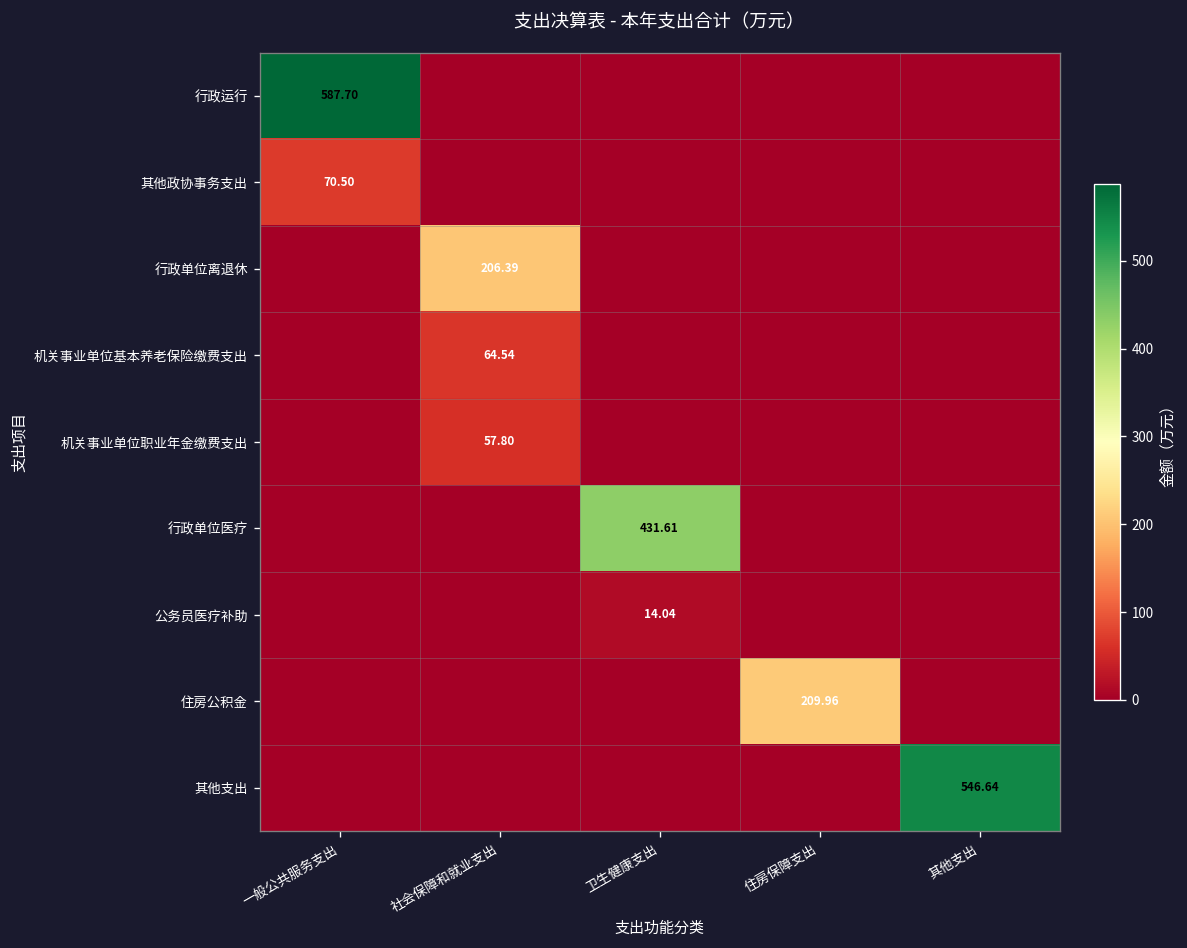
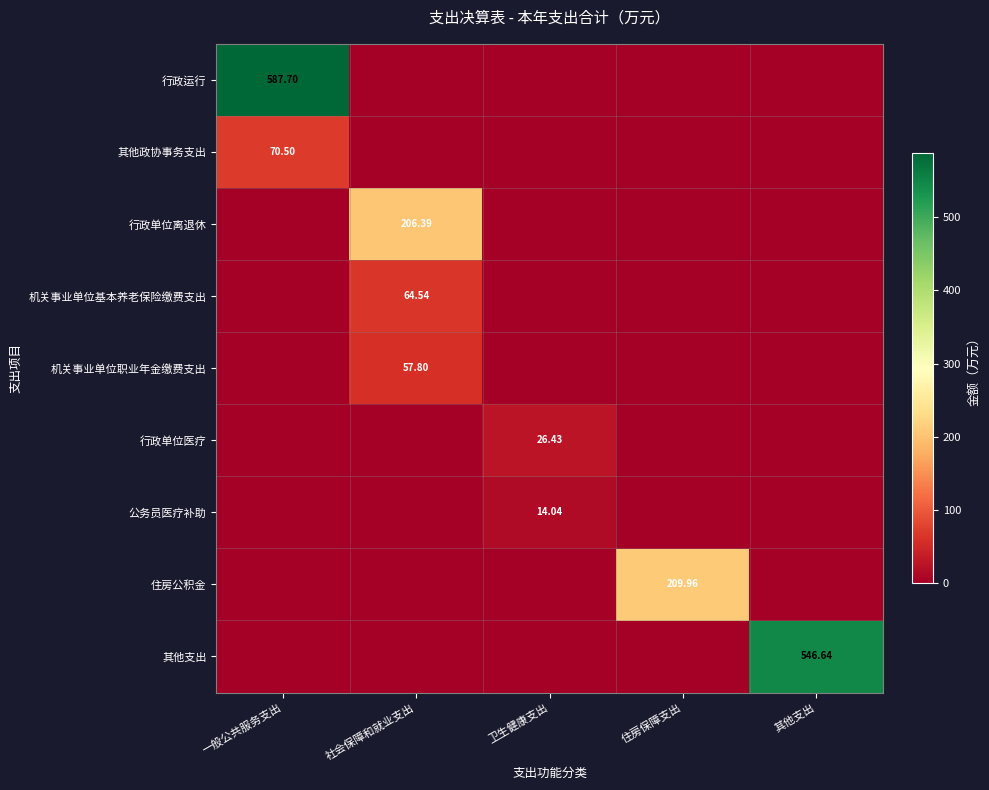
  {
    "行政运行": {
      "一般公共服务支出": 587.70
    },
    "其他政协事务支出": {
      "一般公共服务支出": 70.50
    },
    "行政单位离退休": {
      "社会保障和就业支出": 206.39
    },
    "机关事业单位基本养老保险缴费支出": {
      "社会保障和就业支出": 64.54
    },
    "机关事业单位职业年金缴费支出": {
      "社会保障和就业支出": 57.80
    },
    "行政单位医疗": {
-     "卫生健康支出": 431.61
+     "卫生健康支出": 26.43
    },
    "公务员医疗补助": {
      "卫生健康支出": 14.04
    },
    "住房公积金": {
      "住房保障支出": 209.96
    },
    "其他支出": {
      "其他支出": 546.64
    }
  }
